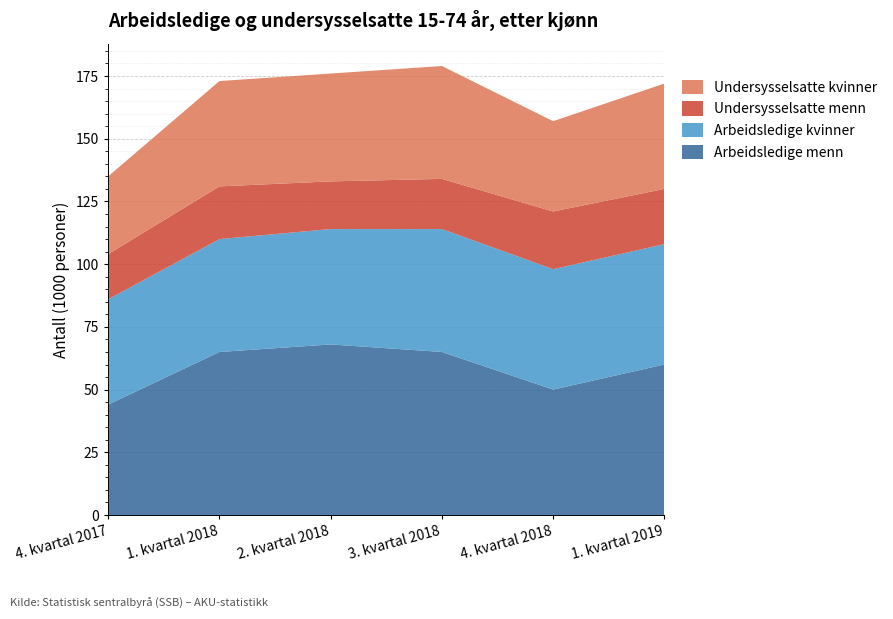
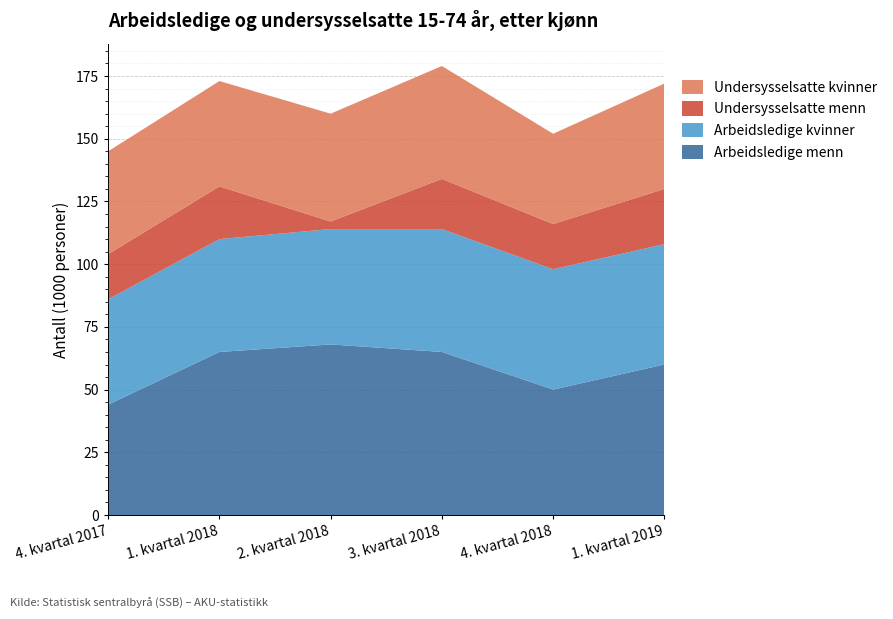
  {
    "Arbeidsledige menn": {
      "4. kvartal 2017": 44,
      "1. kvartal 2018": 65,
      "2. kvartal 2018": 68,
      "3. kvartal 2018": 65,
      "4. kvartal 2018": 50,
      "1. kvartal 2019": 60
    },
    "Arbeidsledige kvinner": {
      "4. kvartal 2017": 42,
      "1. kvartal 2018": 45,
      "2. kvartal 2018": 46,
      "3. kvartal 2018": 49,
      "4. kvartal 2018": 48,
      "1. kvartal 2019": 48
    },
    "Undersysselsatte menn": {
      "4. kvartal 2017": 18,
      "1. kvartal 2018": 21,
-     "2. kvartal 2018": 19,
+     "2. kvartal 2018": 3,
      "3. kvartal 2018": 20,
-     "4. kvartal 2018": 23,
+     "4. kvartal 2018": 18,
      "1. kvartal 2019": 22
    },
    "Undersysselsatte kvinner": {
-     "4. kvartal 2017": 31,
+     "4. kvartal 2017": 41,
      "1. kvartal 2018": 42,
      "2. kvartal 2018": 43,
      "3. kvartal 2018": 45,
      "4. kvartal 2018": 36,
      "1. kvartal 2019": 42
    }
  }
